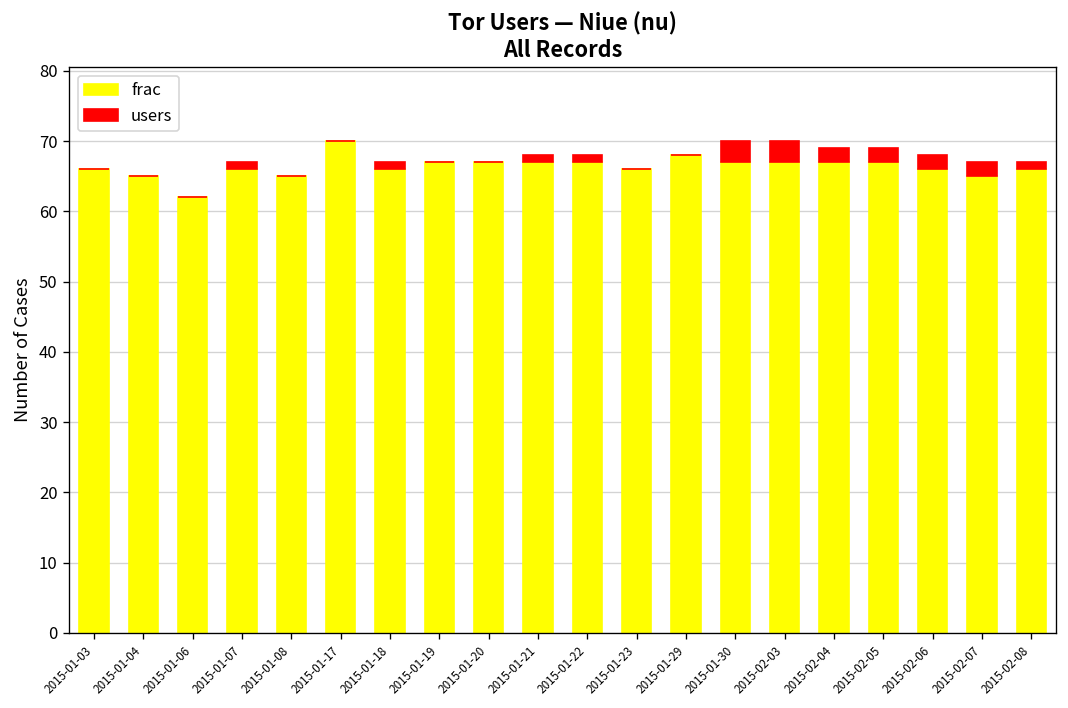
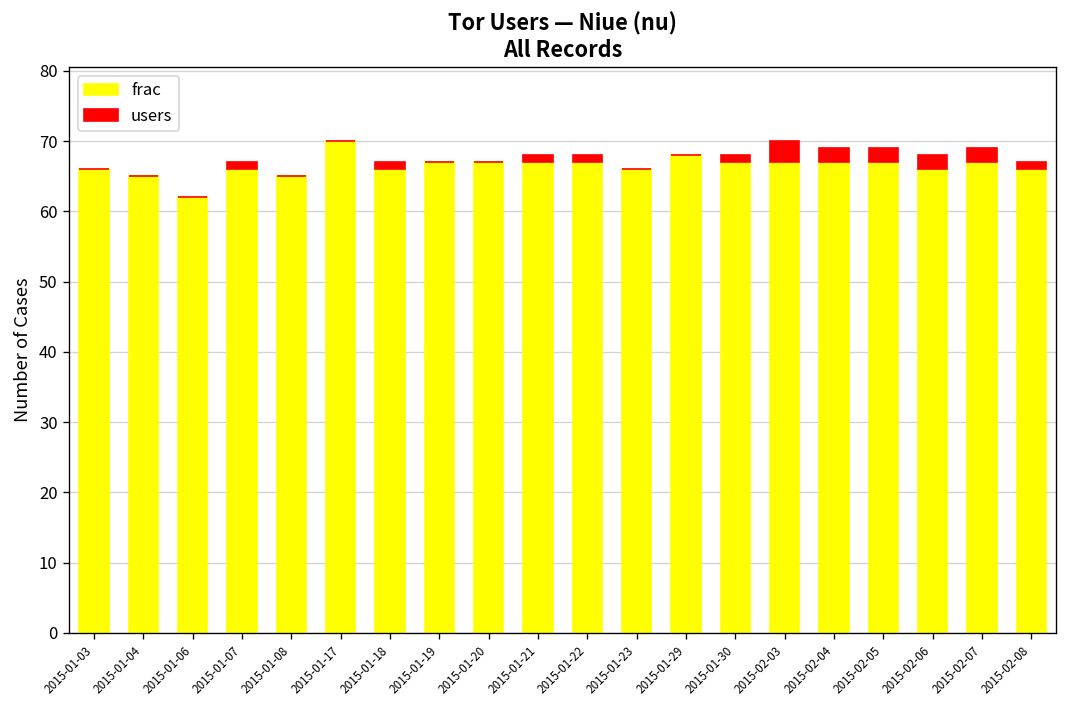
  {
    "frac": {
      "2015-01-03": 66,
      "2015-01-04": 65,
      "2015-01-06": 62,
      "2015-01-07": 66,
      "2015-01-08": 65,
      "2015-01-17": 70,
      "2015-01-18": 66,
      "2015-01-19": 67,
      "2015-01-20": 67,
      "2015-01-21": 67,
      "2015-01-22": 67,
      "2015-01-23": 66,
      "2015-01-29": 68,
      "2015-01-30": 67,
      "2015-02-03": 67,
      "2015-02-04": 67,
      "2015-02-05": 67,
      "2015-02-06": 66,
-     "2015-02-07": 65,
+     "2015-02-07": 67,
      "2015-02-08": 66
    },
    "users": {
      "2015-01-03": 0,
      "2015-01-04": 0,
      "2015-01-06": 0,
      "2015-01-07": 1,
      "2015-01-08": 0,
      "2015-01-17": 0,
      "2015-01-18": 1,
      "2015-01-19": 0,
      "2015-01-20": 0,
      "2015-01-21": 1,
      "2015-01-22": 1,
      "2015-01-23": 0,
      "2015-01-29": 0,
-     "2015-01-30": 3,
+     "2015-01-30": 1,
      "2015-02-03": 3,
      "2015-02-04": 2,
      "2015-02-05": 2,
      "2015-02-06": 2,
      "2015-02-07": 2,
      "2015-02-08": 1
    }
  }
